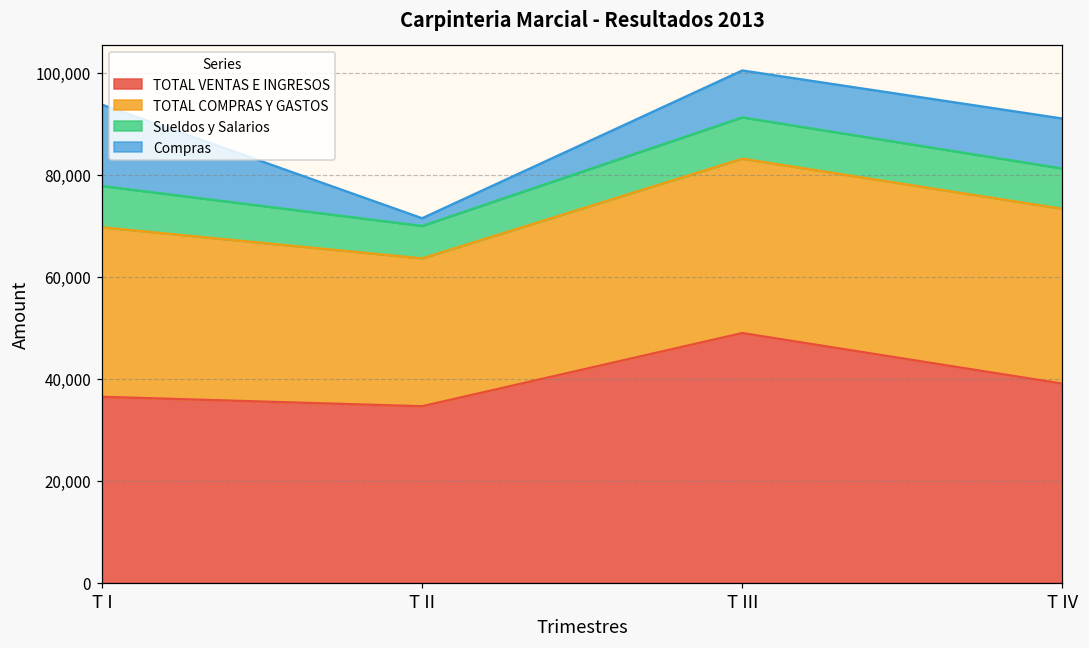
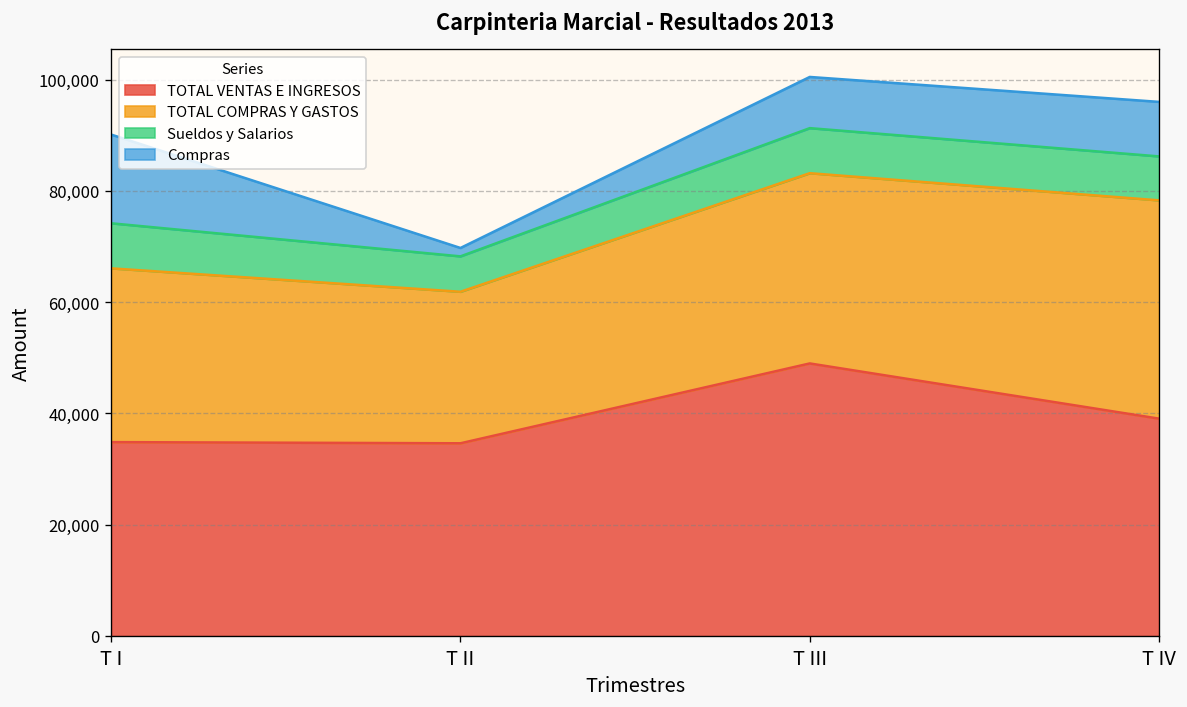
  {
    "TOTAL VENTAS E INGRESOS": {
-     "T I": "36,000",
+     "T I": "35,000",
      "T II": "35,000",
      "T III": "49,000",
      "T IV": "39,000"
    },
    "TOTAL COMPRAS Y GASTOS": {
-     "T I": "33,000",
-     "T II": "29,000",
+     "T I": "31,000",
+     "T II": "27,000",
      "T III": "34,000",
-     "T IV": "34,000"
+     "T IV": "39,000"
    },
    "Sueldos y Salarios": {
      "T I": "8,000",
      "T II": "6,000",
      "T III": "8,000",
      "T IV": "8,000"
    },
    "Compras": {
      "T I": "16,000",
      "T II": "2,000",
      "T III": "9,000",
      "T IV": "10,000"
    }
  }
